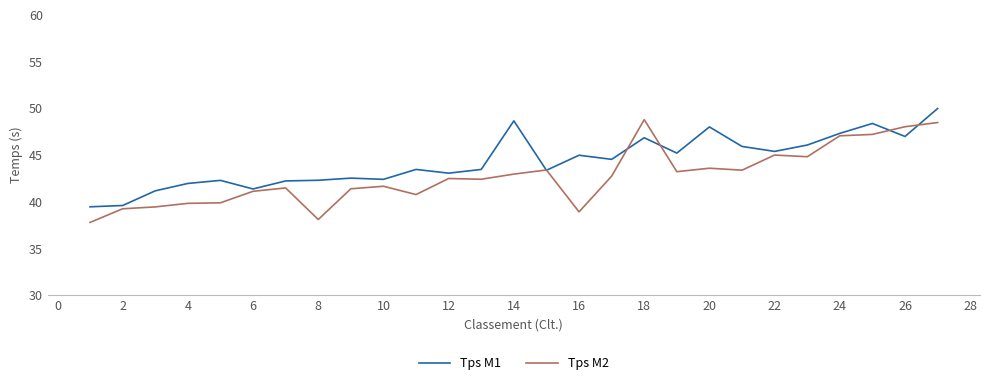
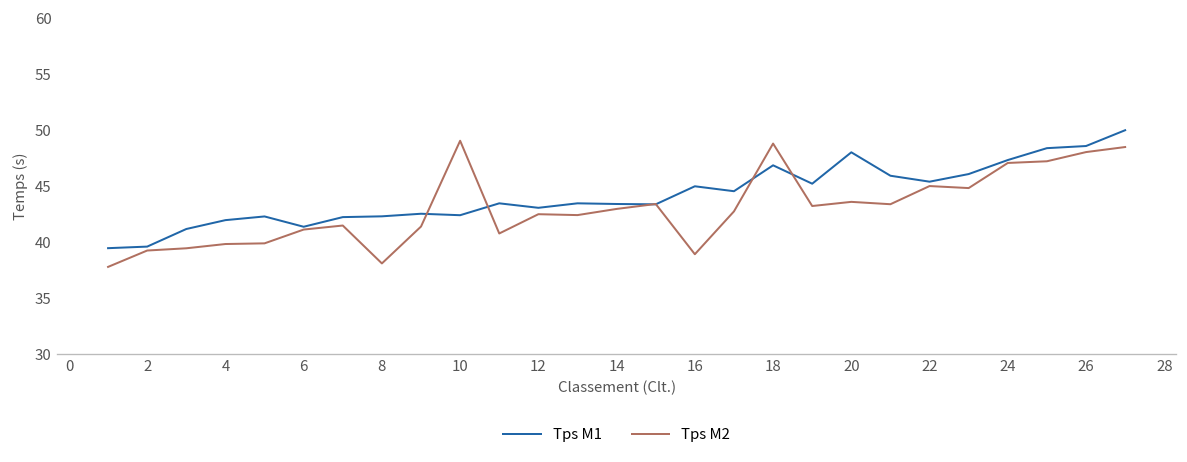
  {
    "Tps M1": {
      "2": 40,
      "4": 42,
      "8": 42,
      "10": 42,
      "12": 43,
-     "14": 49,
+     "14": 43,
      "16": 45,
      "18": 47,
      "20": 48,
      "22": 45,
-     "26": 47
+     "26": 49
    },
    "Tps M2": {
      "2": 39,
      "4": 40,
      "8": 38,
-     "10": 42,
+     "10": 49,
      "12": 43,
      "14": 43,
      "16": 39,
      "18": 49,
      "20": 44,
      "22": 45,
      "26": 48
    }
  }
